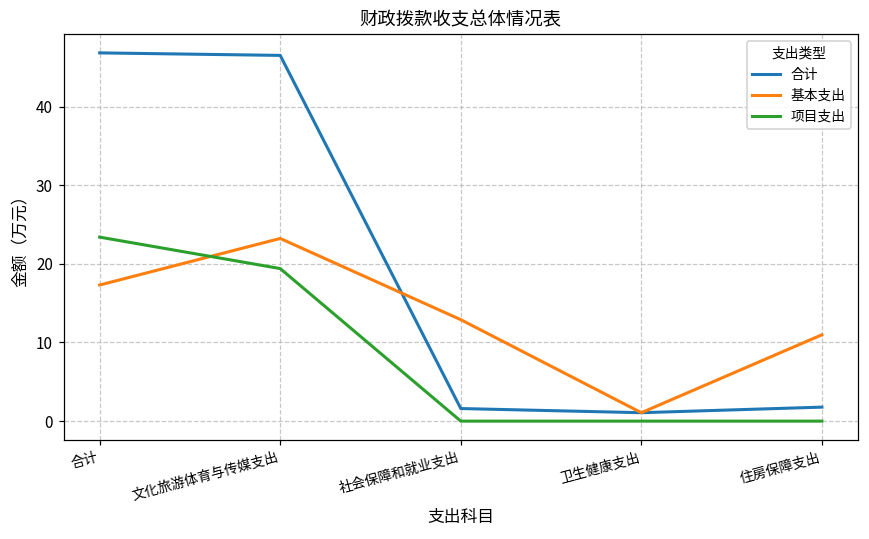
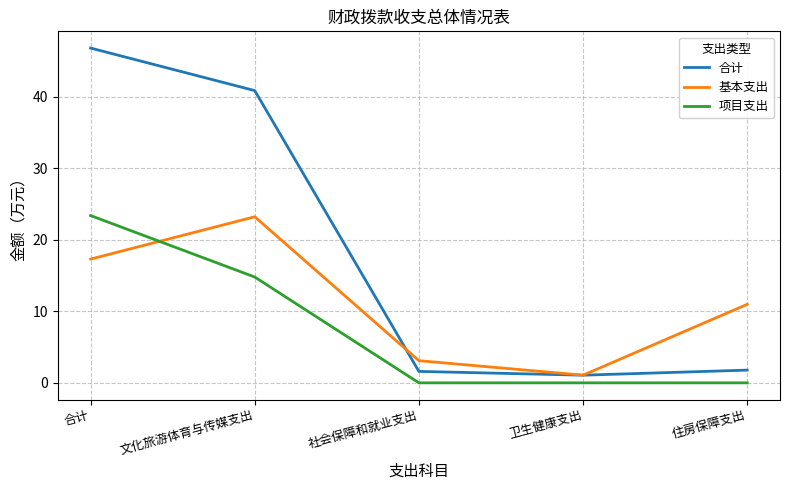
  {
    "合计": {
      "合计": 47,
-     "文化旅游体育与传媒支出": 47,
+     "文化旅游体育与传媒支出": 41,
      "社会保障和就业支出": 2,
      "住房保障支出": 2
    },
    "基本支出": {
      "合计": 17,
      "文化旅游体育与传媒支出": 23,
-     "社会保障和就业支出": 13,
+     "社会保障和就业支出": 3,
      "住房保障支出": 11
    },
    "项目支出": {
      "合计": 23,
-     "文化旅游体育与传媒支出": 19,
+     "文化旅游体育与传媒支出": 15,
      "社会保障和就业支出": 0,
      "卫生健康支出": 0,
      "住房保障支出": 0
    }
  }
